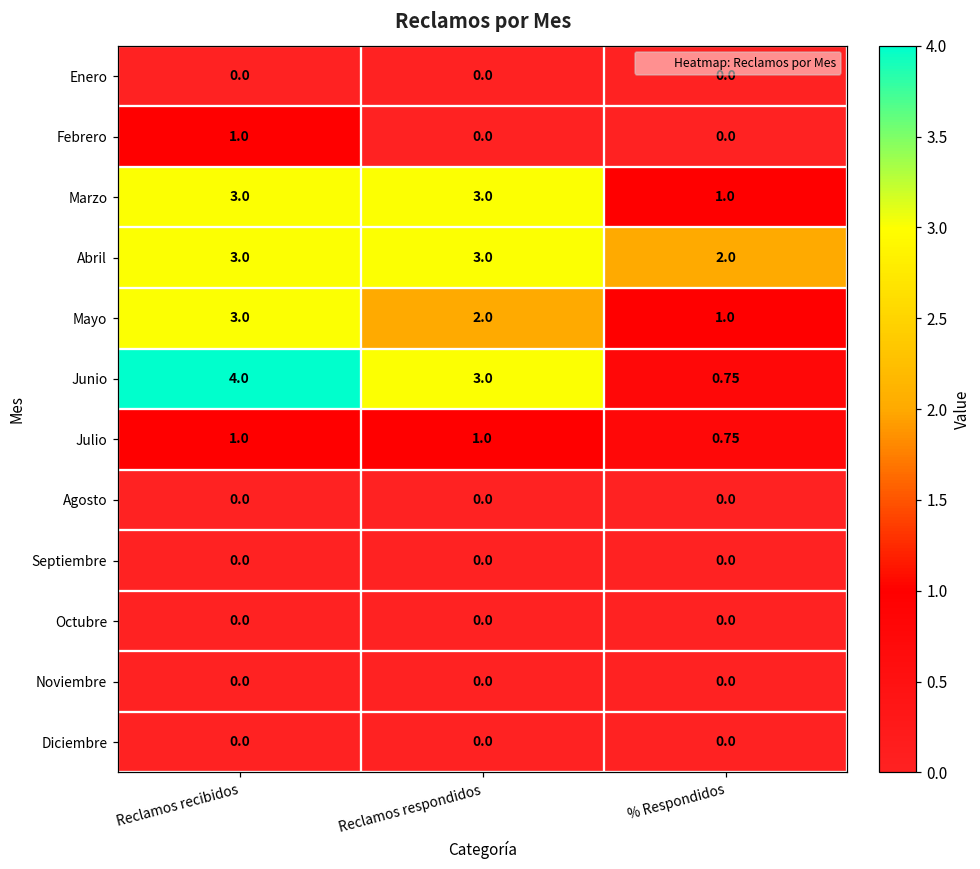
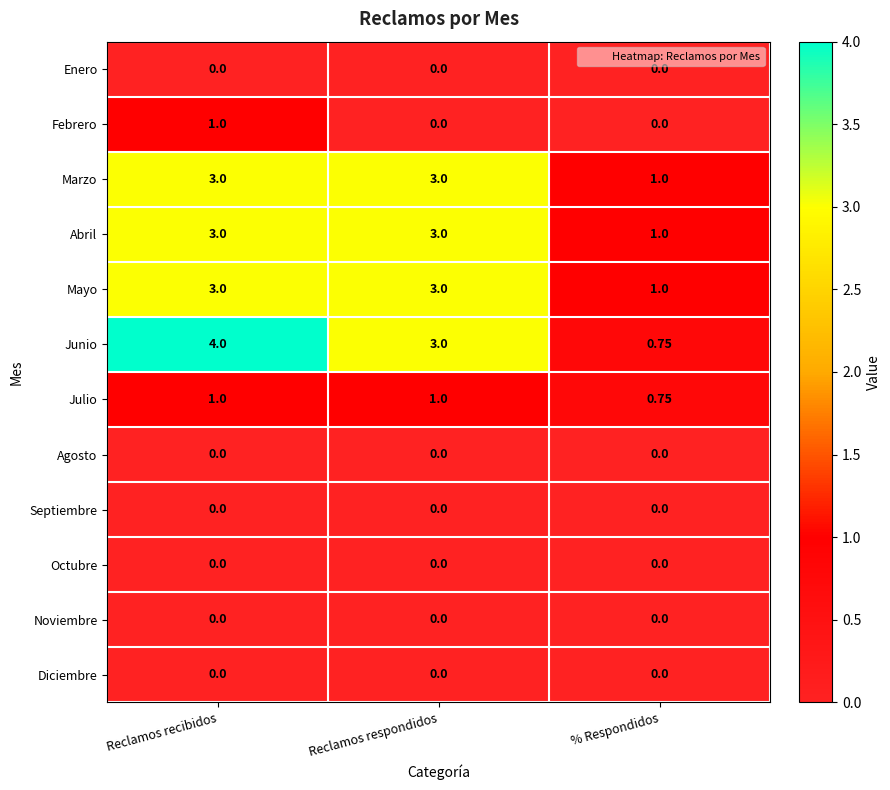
  {
    "Enero": {
      "Reclamos recibidos": 0.0,
      "Reclamos respondidos": 0.0
    },
    "Febrero": {
      "Reclamos recibidos": 1.0,
      "Reclamos respondidos": 0.0,
      "% Respondidos": 0.0
    },
    "Marzo": {
      "Reclamos recibidos": 3.0,
      "Reclamos respondidos": 3.0,
      "% Respondidos": 1.0
    },
    "Abril": {
      "Reclamos recibidos": 3.0,
      "Reclamos respondidos": 3.0,
-     "% Respondidos": 2.0
+     "% Respondidos": 1.0
    },
    "Mayo": {
      "Reclamos recibidos": 3.0,
-     "Reclamos respondidos": 2.0,
+     "Reclamos respondidos": 3.0,
      "% Respondidos": 1.0
    },
    "Junio": {
      "Reclamos recibidos": 4.0,
      "Reclamos respondidos": 3.0,
      "% Respondidos": 0.75
    },
    "Julio": {
      "Reclamos recibidos": 1.0,
      "Reclamos respondidos": 1.0,
      "% Respondidos": 0.75
    },
    "Agosto": {
      "Reclamos recibidos": 0.0,
      "Reclamos respondidos": 0.0,
      "% Respondidos": 0.0
    },
    "Septiembre": {
      "Reclamos recibidos": 0.0,
      "Reclamos respondidos": 0.0,
      "% Respondidos": 0.0
    },
    "Octubre": {
      "Reclamos recibidos": 0.0,
      "Reclamos respondidos": 0.0,
      "% Respondidos": 0.0
    },
    "Noviembre": {
      "Reclamos recibidos": 0.0,
      "Reclamos respondidos": 0.0,
      "% Respondidos": 0.0
    },
    "Diciembre": {
      "Reclamos recibidos": 0.0,
      "Reclamos respondidos": 0.0,
      "% Respondidos": 0.0
    }
  }
